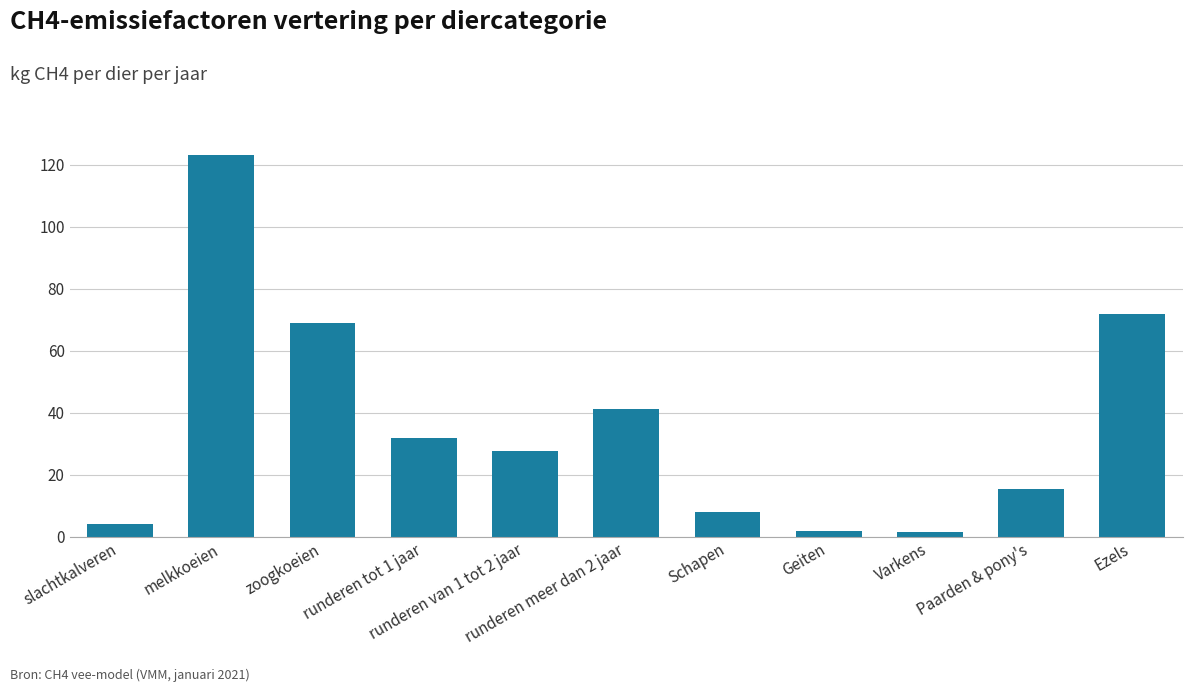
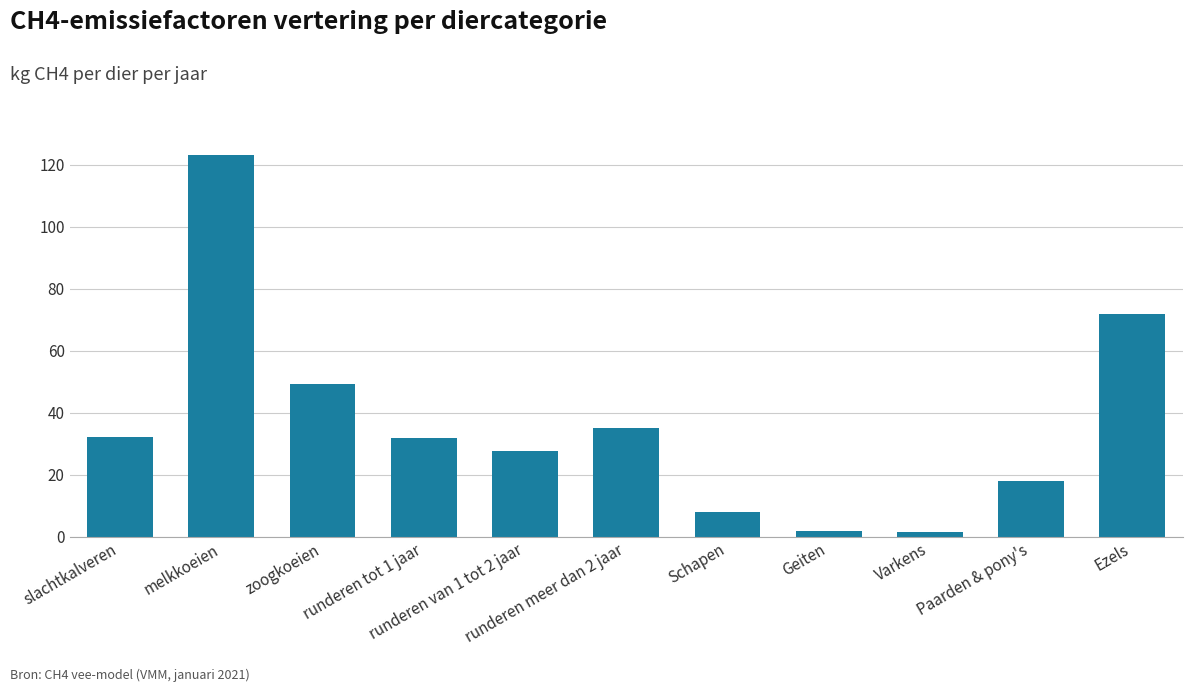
  {
-   "slachtkalveren": 4,
+   "slachtkalveren": 32,
    "melkkoeien": 123,
-   "zoogkoeien": 69,
+   "zoogkoeien": 49,
    "runderen tot 1 jaar": 32,
    "runderen van 1 tot 2 jaar": 28,
-   "runderen meer dan 2 jaar": 41,
+   "runderen meer dan 2 jaar": 35,
    "Schapen": 8,
    "Geiten": 2,
    "Varkens": 2,
-   "Paarden & pony's": 15,
+   "Paarden & pony's": 18,
    "Ezels": 72
  }
